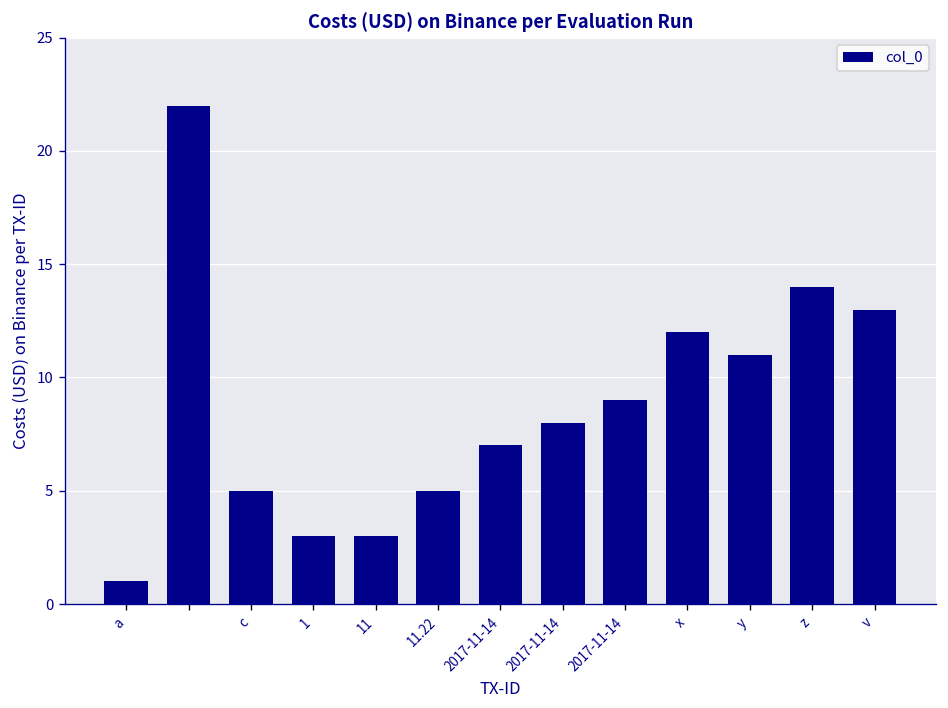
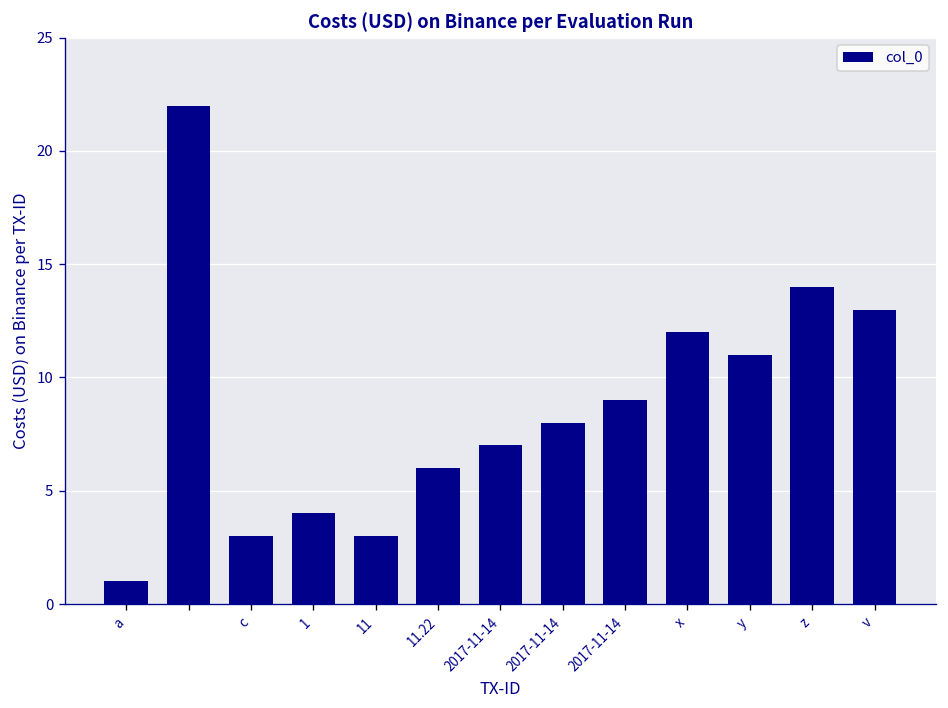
  {
    "a": 1,
-   "c": 5,
-   "1": 3,
+   "c": 3,
+   "1": 4,
    "11": 3,
-   "11.22": 5,
+   "11.22": 6,
    "x": 12,
    "y": 11,
    "z": 14,
    "v": 13
  }
